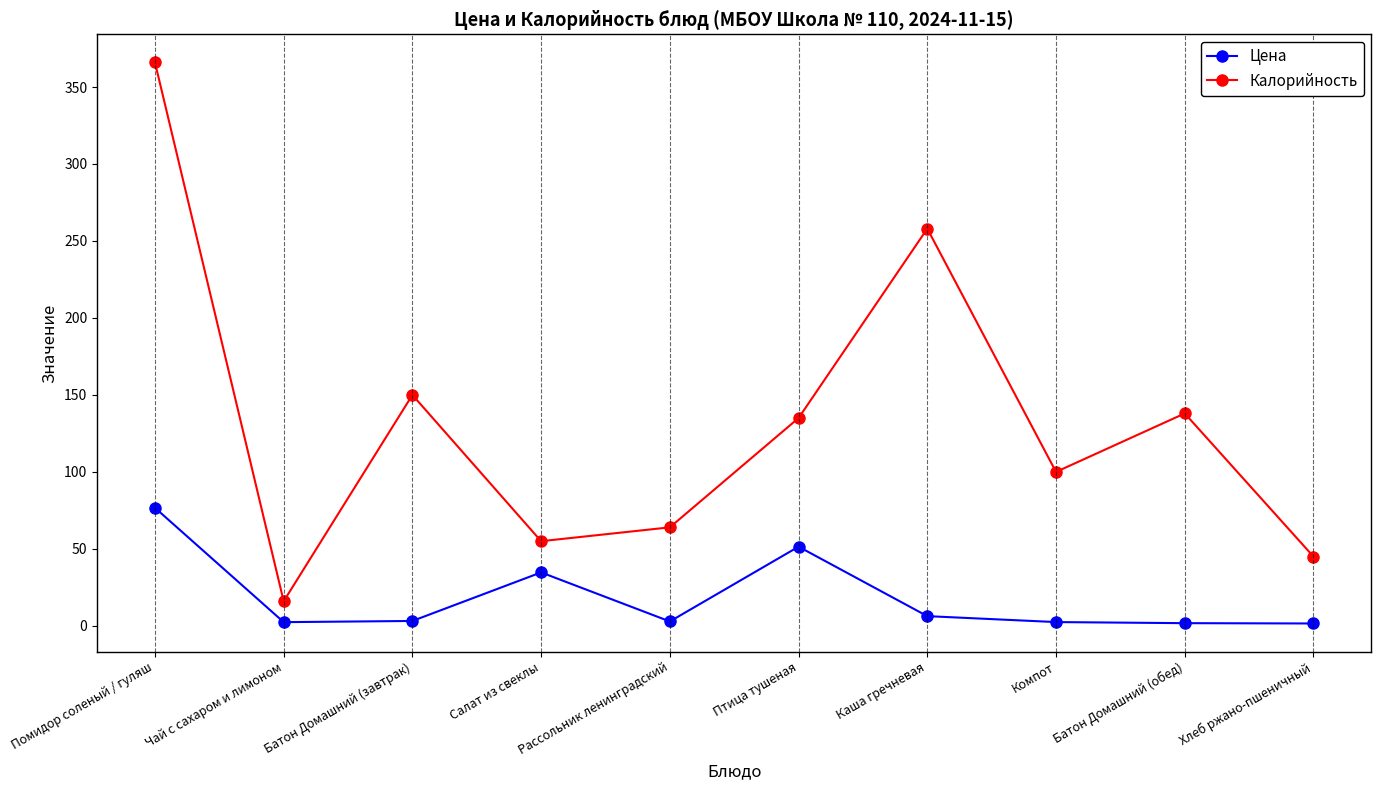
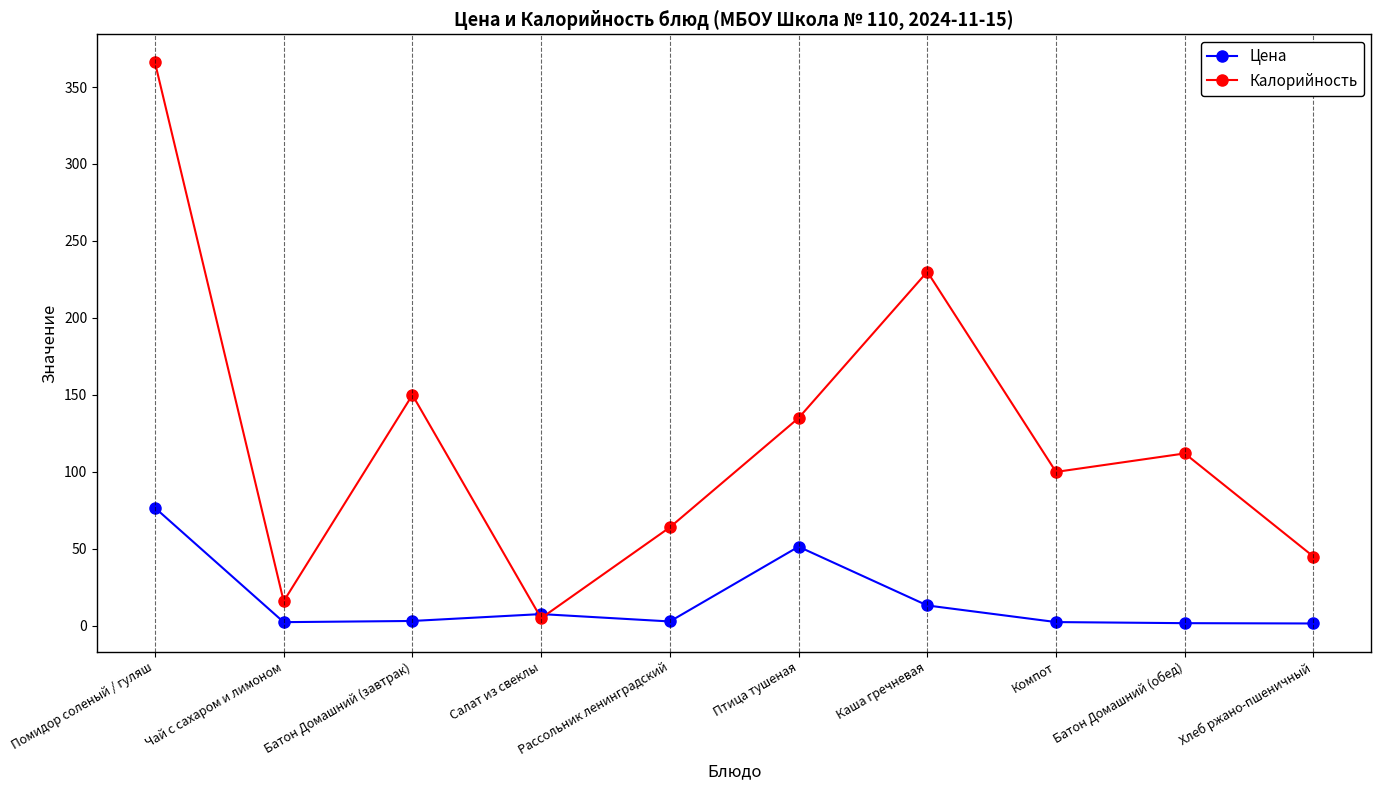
  {
    "Цена": {
      "Помидор соленый / гуляш": 77,
      "Чай с сахаром и лимоном": 2,
      "Батон Домашний (завтрак)": 3,
-     "Салат из свеклы": 35,
+     "Салат из свеклы": 8,
      "Рассольник ленинградский": 3,
      "Птица тушеная": 51,
-     "Каша гречневая": 6,
+     "Каша гречневая": 13,
      "Компот": 2,
      "Батон Домашний (обед)": 2,
      "Хлеб ржано-пшеничный": 2
    },
    "Калорийность": {
      "Помидор соленый / гуляш": 366,
      "Чай с сахаром и лимоном": 16,
      "Батон Домашний (завтрак)": 150,
-     "Салат из свеклы": 55,
+     "Салат из свеклы": 5,
      "Рассольник ленинградский": 64,
      "Птица тушеная": 135,
-     "Каша гречневая": 258,
+     "Каша гречневая": 230,
      "Компот": 100,
-     "Батон Домашний (обед)": 138,
+     "Батон Домашний (обед)": 112,
      "Хлеб ржано-пшеничный": 45
    }
  }
